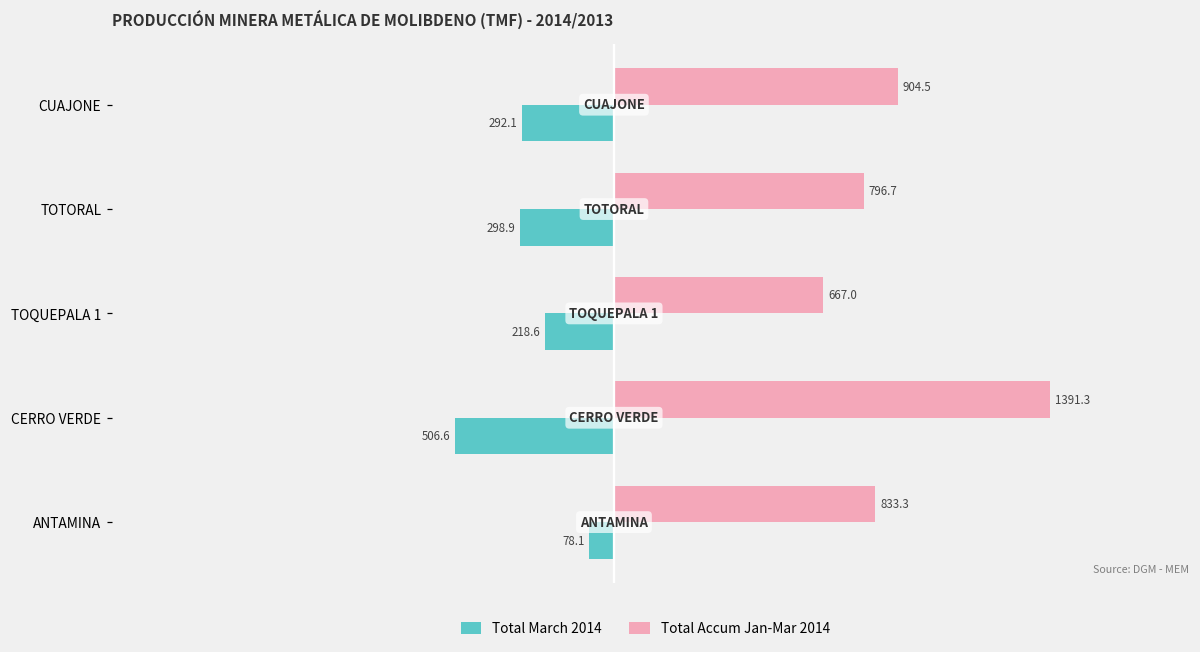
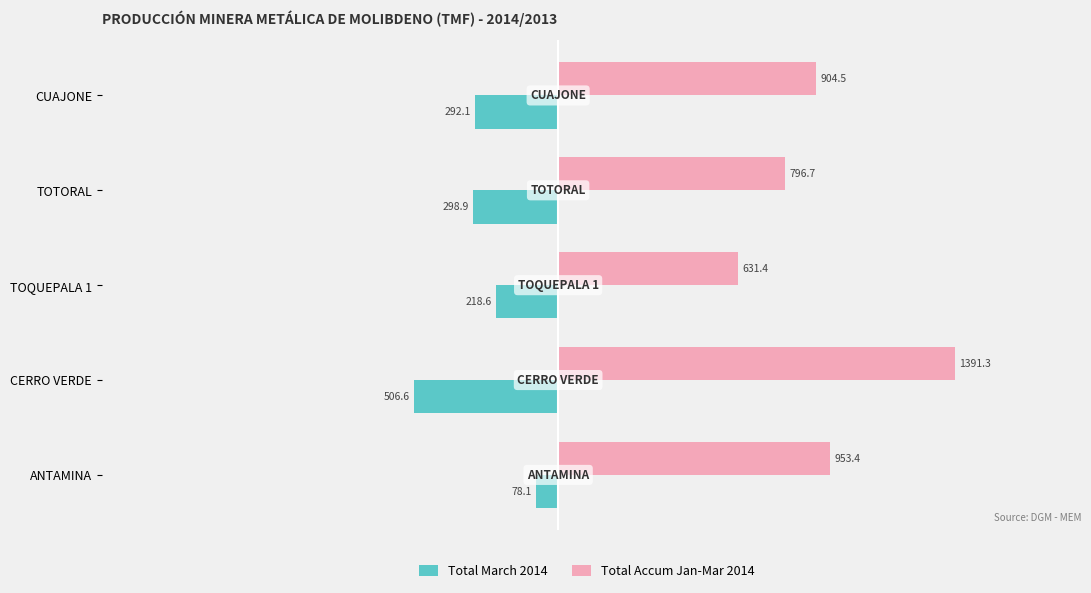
  {
    "Total Accum Jan-Mar 2014": {
      "CUAJONE": 904.5,
      "TOTORAL": 796.7,
-     "TOQUEPALA 1": 667.0,
+     "TOQUEPALA 1": 631.4,
      "CERRO VERDE": 1391.3,
-     "ANTAMINA": 833.3
+     "ANTAMINA": 953.4
    }
  }
